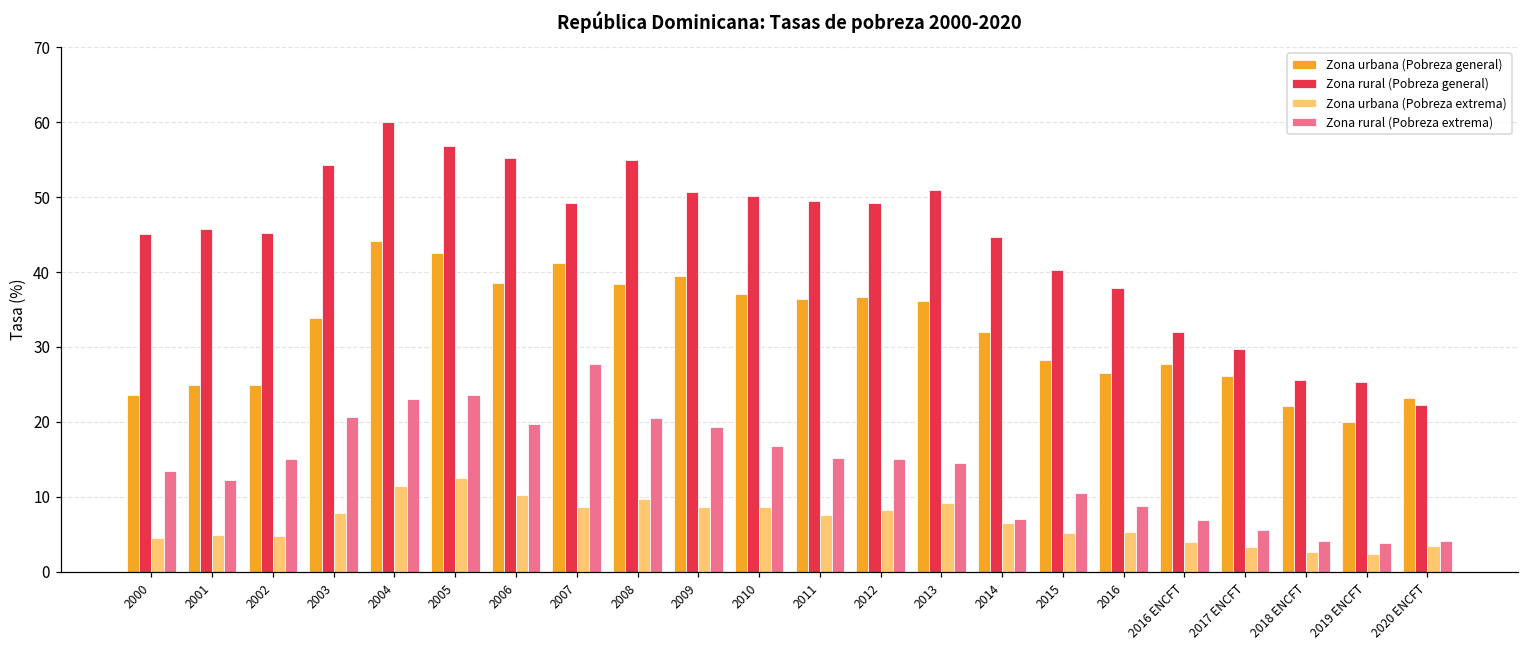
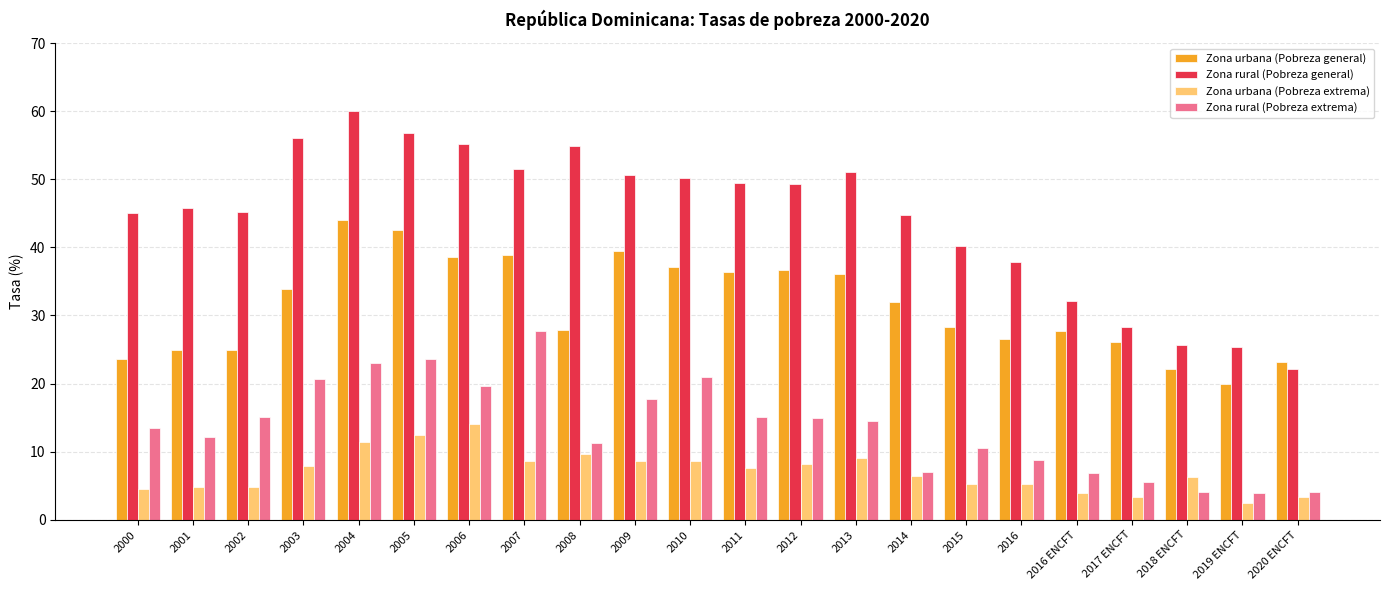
  {
    "Zona urbana (Pobreza general)": {
      "2000": 24,
      "2001": 25,
      "2002": 25,
      "2003": 34,
      "2004": 44,
      "2005": 43,
      "2006": 39,
-     "2007": 41,
-     "2008": 38,
+     "2007": 39,
+     "2008": 28,
      "2009": 39,
      "2010": 37,
      "2011": 36,
      "2012": 37,
      "2013": 36,
      "2014": 32,
      "2015": 28,
      "2016": 27,
      "2016 ENCFT": 28,
      "2017 ENCFT": 26,
      "2018 ENCFT": 22,
      "2019 ENCFT": 20,
      "2020 ENCFT": 23
    },
    "Zona rural (Pobreza general)": {
      "2000": 45,
      "2001": 46,
      "2002": 45,
-     "2003": 54,
+     "2003": 56,
      "2004": 60,
      "2005": 57,
      "2006": 55,
-     "2007": 49,
+     "2007": 52,
      "2008": 55,
      "2009": 51,
      "2010": 50,
      "2011": 49,
      "2012": 49,
      "2013": 51,
      "2014": 45,
      "2015": 40,
      "2016": 38,
      "2016 ENCFT": 32,
-     "2017 ENCFT": 30,
+     "2017 ENCFT": 28,
      "2018 ENCFT": 26,
      "2019 ENCFT": 25,
      "2020 ENCFT": 22
    },
    "Zona urbana (Pobreza extrema)": {
      "2000": 5,
      "2001": 5,
      "2002": 5,
      "2003": 8,
      "2004": 11,
      "2005": 12,
-     "2006": 10,
+     "2006": 14,
      "2007": 9,
      "2008": 10,
      "2009": 9,
      "2010": 9,
      "2011": 8,
      "2012": 8,
      "2013": 9,
      "2014": 6,
      "2015": 5,
      "2016": 5,
      "2016 ENCFT": 4,
      "2017 ENCFT": 3,
-     "2018 ENCFT": 3,
+     "2018 ENCFT": 6,
      "2019 ENCFT": 2,
      "2020 ENCFT": 3
    },
    "Zona rural (Pobreza extrema)": {
      "2000": 13,
      "2001": 12,
      "2002": 15,
      "2003": 21,
      "2004": 23,
      "2005": 24,
      "2006": 20,
      "2007": 28,
-     "2008": 20,
-     "2009": 19,
-     "2010": 17,
+     "2008": 11,
+     "2009": 18,
+     "2010": 21,
      "2011": 15,
      "2012": 15,
      "2013": 14,
      "2014": 7,
      "2015": 11,
      "2016": 9,
      "2016 ENCFT": 7,
      "2017 ENCFT": 6,
      "2018 ENCFT": 4,
      "2019 ENCFT": 4,
      "2020 ENCFT": 4
    }
  }
